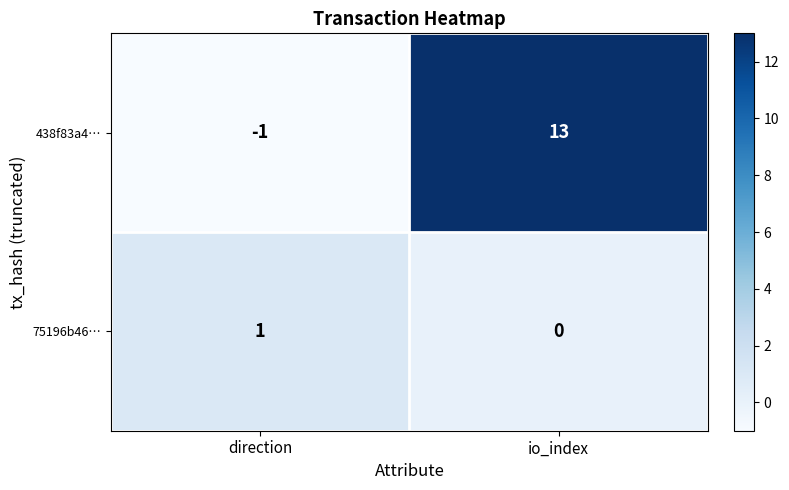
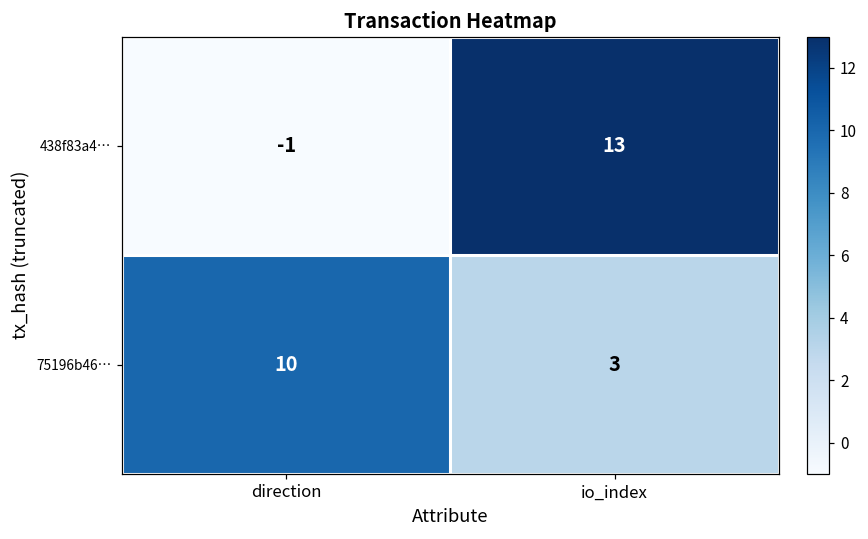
  {
    "438f83a4…": {
      "direction": -1,
      "io_index": 13
    },
    "75196b46…": {
-     "direction": 1,
-     "io_index": 0
+     "direction": 10,
+     "io_index": 3
    }
  }
